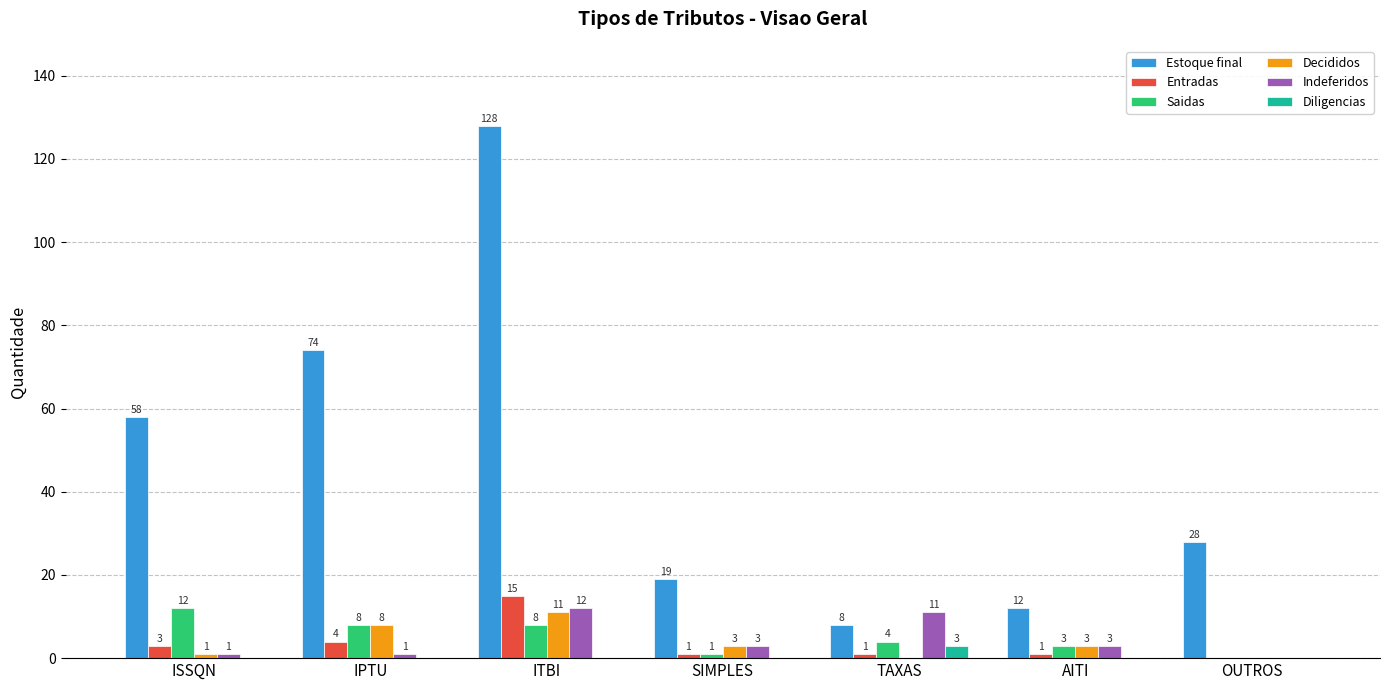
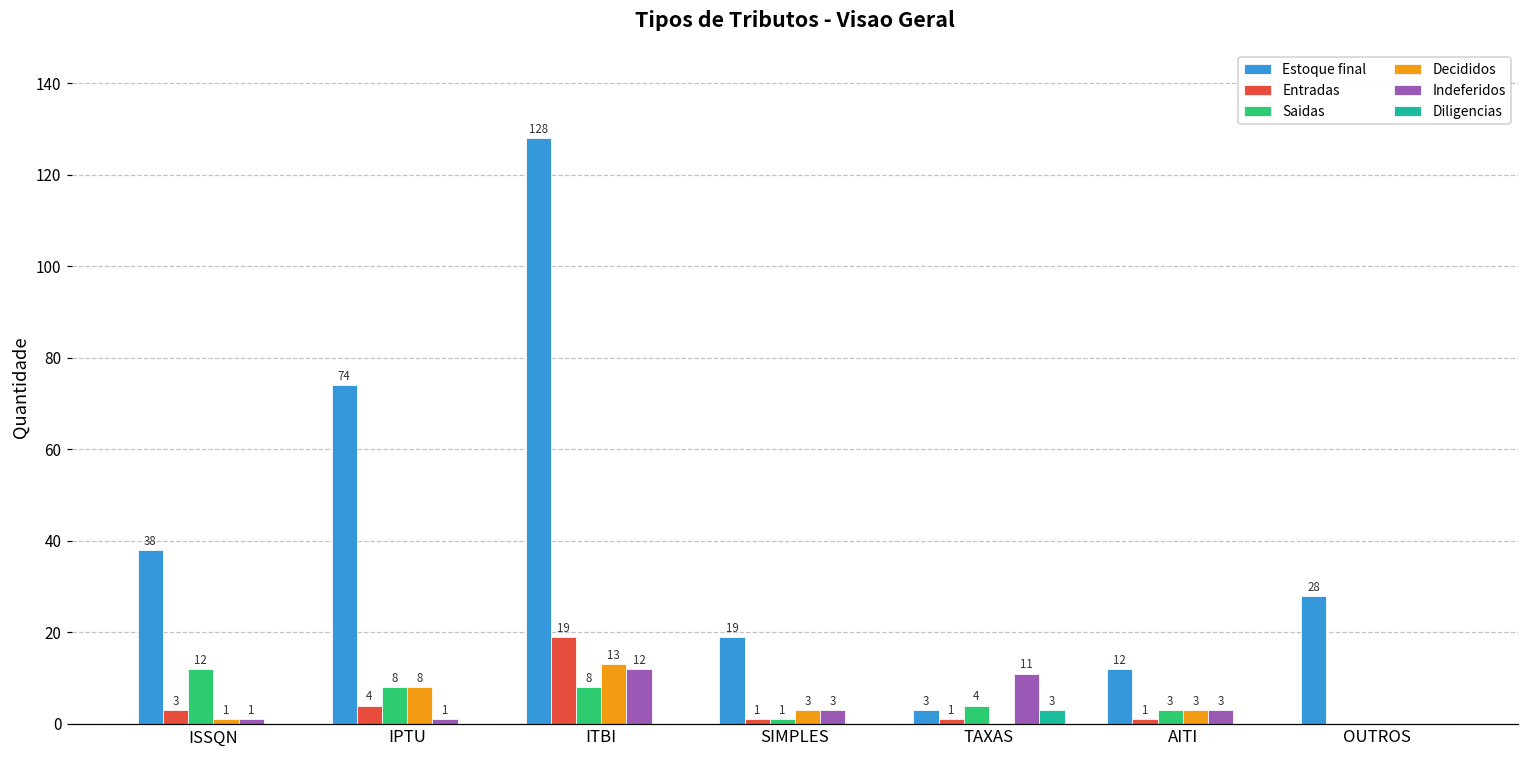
  {
    "Estoque final": {
-     "ISSQN": 58,
+     "ISSQN": 38,
      "IPTU": 74,
      "ITBI": 128,
      "SIMPLES": 19,
-     "TAXAS": 8,
+     "TAXAS": 3,
      "AITI": 12,
      "OUTROS": 28
    },
    "Entradas": {
      "ISSQN": 3,
      "IPTU": 4,
-     "ITBI": 15,
+     "ITBI": 19,
      "SIMPLES": 1,
      "TAXAS": 1,
      "AITI": 1
    },
    "Decididos": {
      "ISSQN": 1,
      "IPTU": 8,
-     "ITBI": 11,
+     "ITBI": 13,
      "SIMPLES": 3,
      "AITI": 3
    },
    "Indeferidos": {
      "ISSQN": 1,
      "IPTU": 1,
      "ITBI": 12,
      "SIMPLES": 3,
      "TAXAS": 11,
      "AITI": 3
    }
  }
